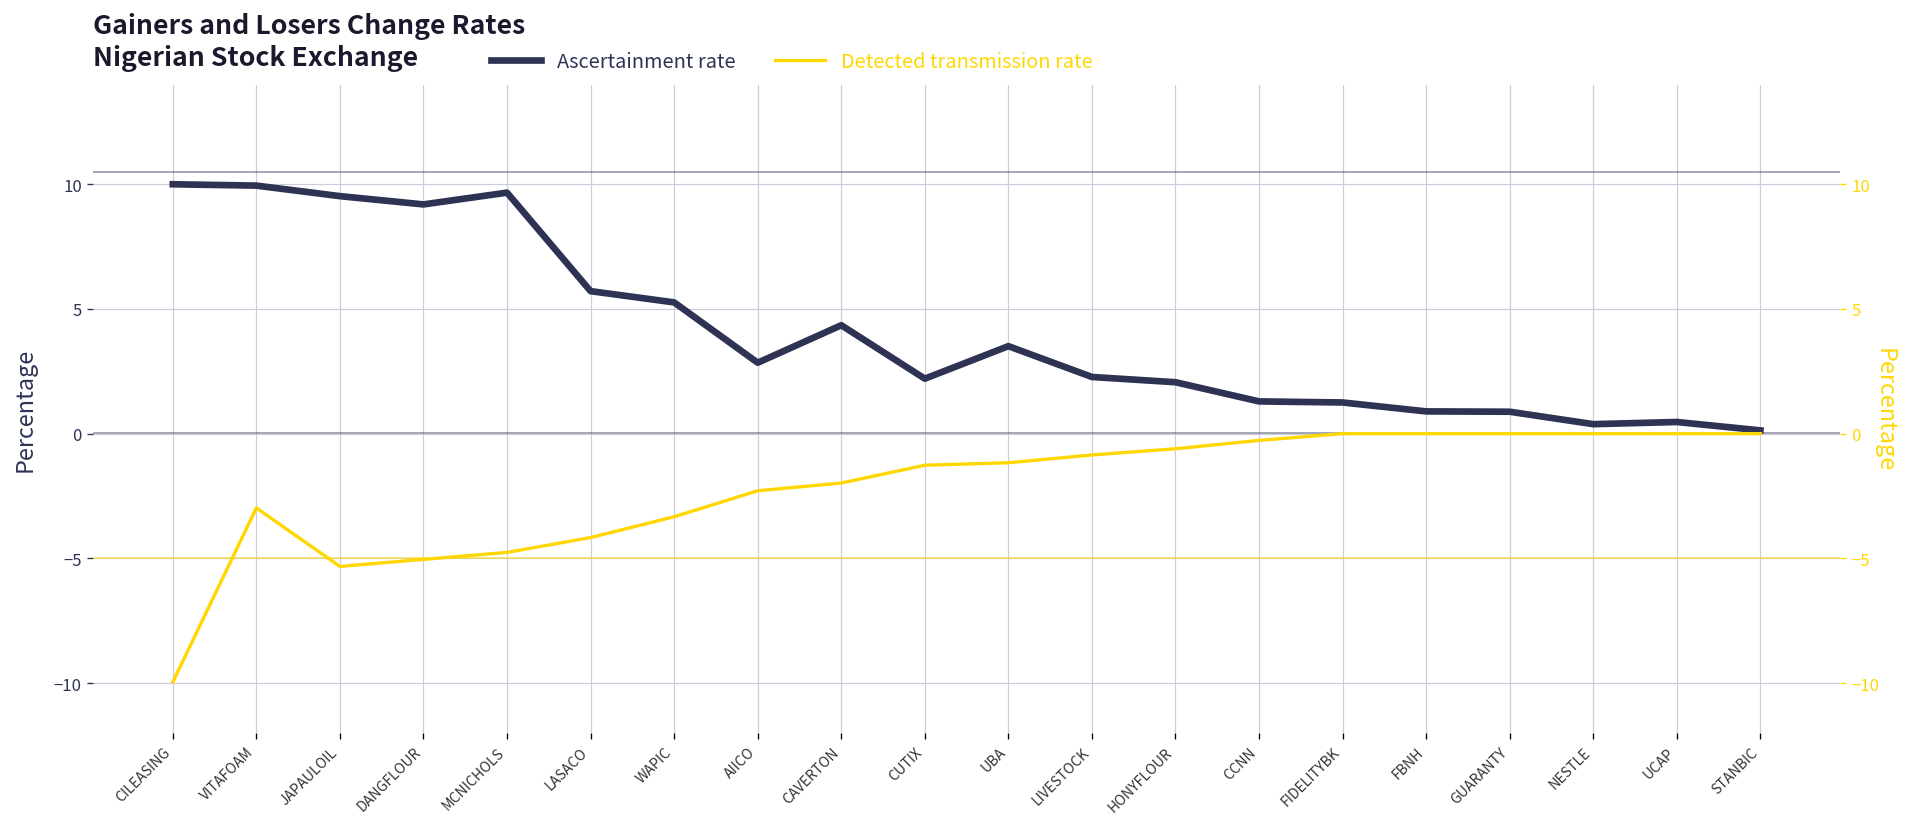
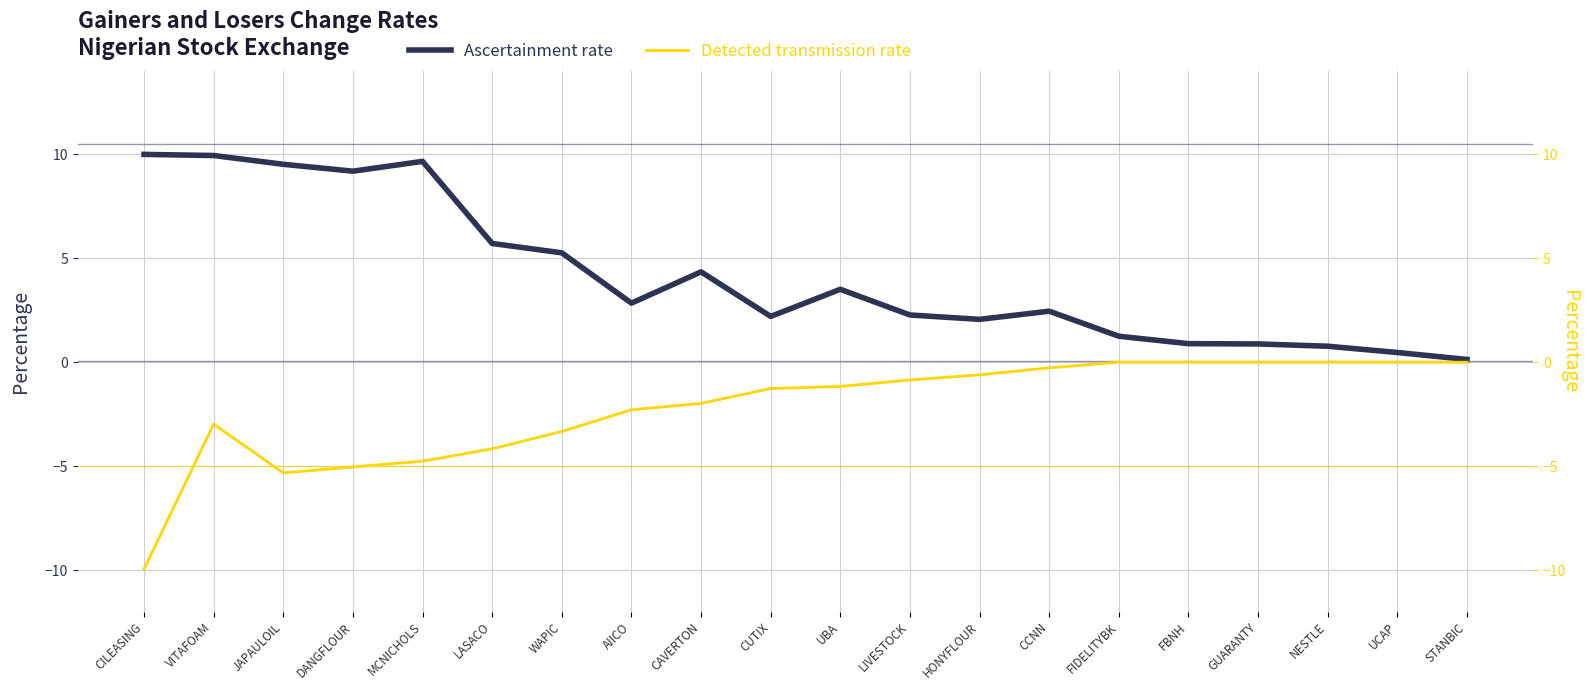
  {
    "Ascertainment rate": {
      "CILEASING": 10.0,
      "VITAFOAM": 9.9,
      "JAPAULOIL": 9.5,
      "DANGFLOUR": 9.2,
      "MCNICHOLS": 9.7,
      "LASACO": 5.7,
      "WAPIC": 5.3,
      "AIICO": 2.8,
      "CAVERTON": 4.3,
      "CUTIX": 2.2,
      "UBA": 3.5,
      "LIVESTOCK": 2.3,
      "HONYFLOUR": 2.1,
-     "CCNN": 1.3,
+     "CCNN": 2.5,
      "FIDELITYBK": 1.2,
      "FBNH": 0.9,
      "GUARANTY": 0.9,
-     "NESTLE": 0.4,
+     "NESTLE": 0.8,
      "UCAP": 0.5,
      "STANBIC": 0.1
    },
    "Detected transmission rate": {
      "CILEASING": -10.0,
      "VITAFOAM": -3.0,
      "JAPAULOIL": -5.3,
      "DANGFLOUR": -5.0,
      "MCNICHOLS": -4.8,
      "LASACO": -4.2,
      "WAPIC": -3.3,
      "AIICO": -2.3,
      "CAVERTON": -2.0,
      "CUTIX": -1.3,
      "UBA": -1.2,
      "LIVESTOCK": -0.9,
      "HONYFLOUR": -0.6,
      "CCNN": -0.3,
      "FIDELITYBK": 0.0,
      "FBNH": 0.0,
      "GUARANTY": 0.0,
      "NESTLE": 0.0,
      "UCAP": 0.0,
      "STANBIC": 0.0
    }
  }
